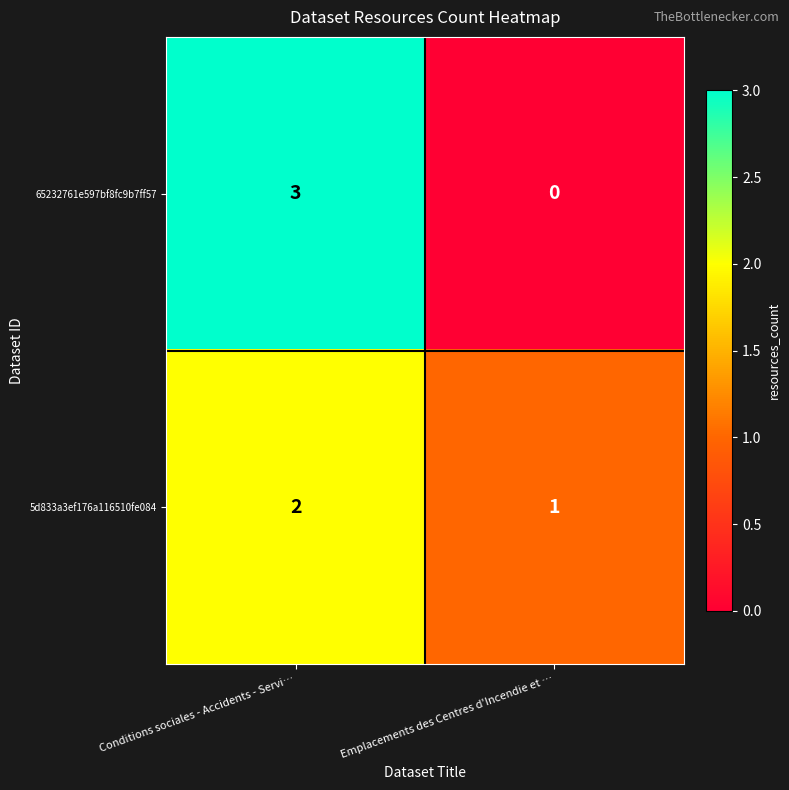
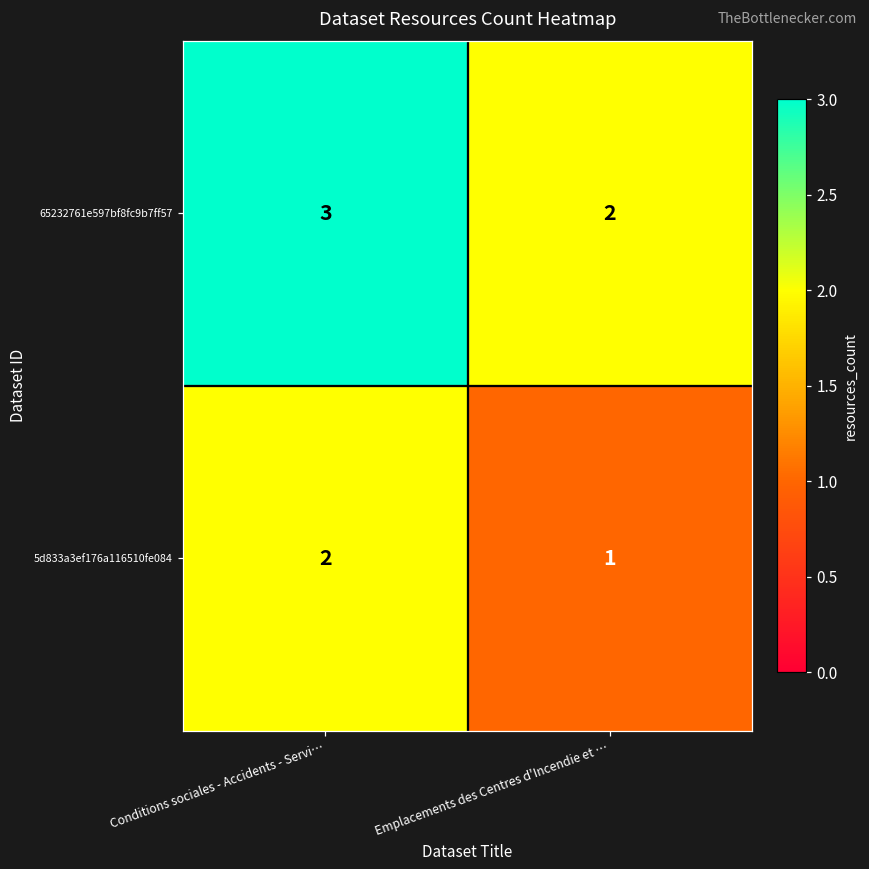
  {
    "65232761e597bf8fc9b7ff57": {
      "Conditions sociales - Accidents - Servi…": 3,
-     "Emplacements des Centres d'Incendie et …": 0
+     "Emplacements des Centres d'Incendie et …": 2
    },
    "5d833a3ef176a116510fe084": {
      "Conditions sociales - Accidents - Servi…": 2,
      "Emplacements des Centres d'Incendie et …": 1
    }
  }
